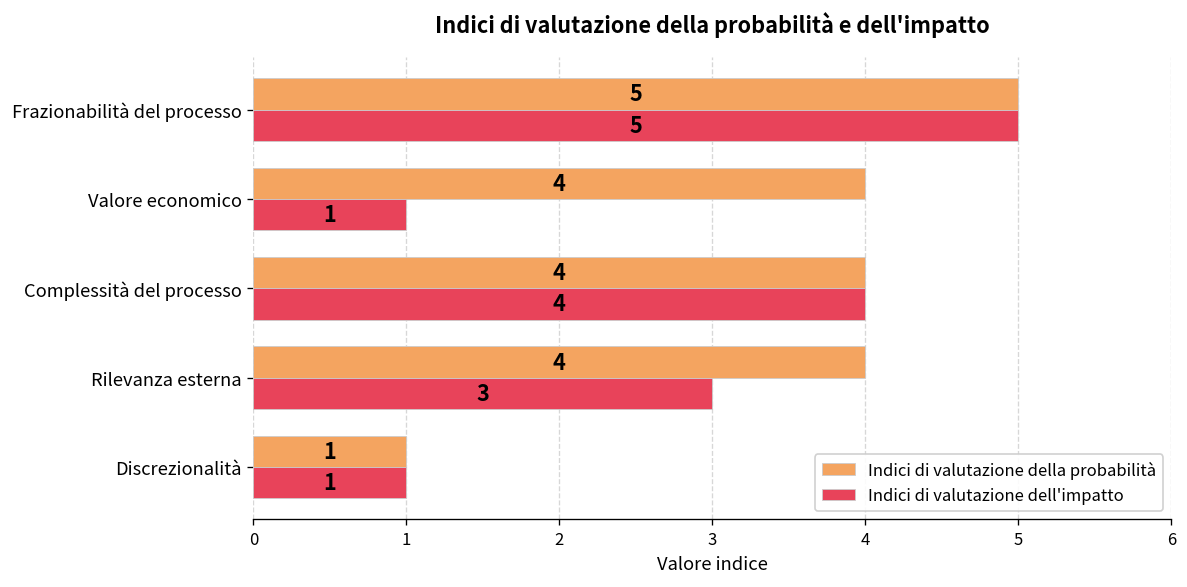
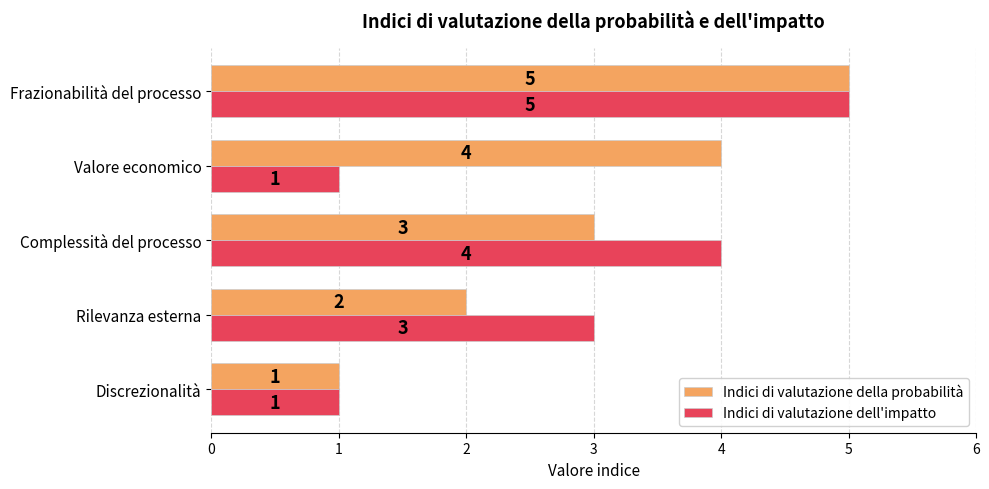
  {
    "Indici di valutazione della probabilità": {
      "Frazionabilità del processo": 5,
      "Valore economico": 4,
-     "Complessità del processo": 4,
-     "Rilevanza esterna": 4,
+     "Complessità del processo": 3,
+     "Rilevanza esterna": 2,
      "Discrezionalità": 1
    },
    "Indici di valutazione dell'impatto": {
      "Frazionabilità del processo": 5,
      "Valore economico": 1,
      "Complessità del processo": 4,
      "Rilevanza esterna": 3,
      "Discrezionalità": 1
    }
  }
